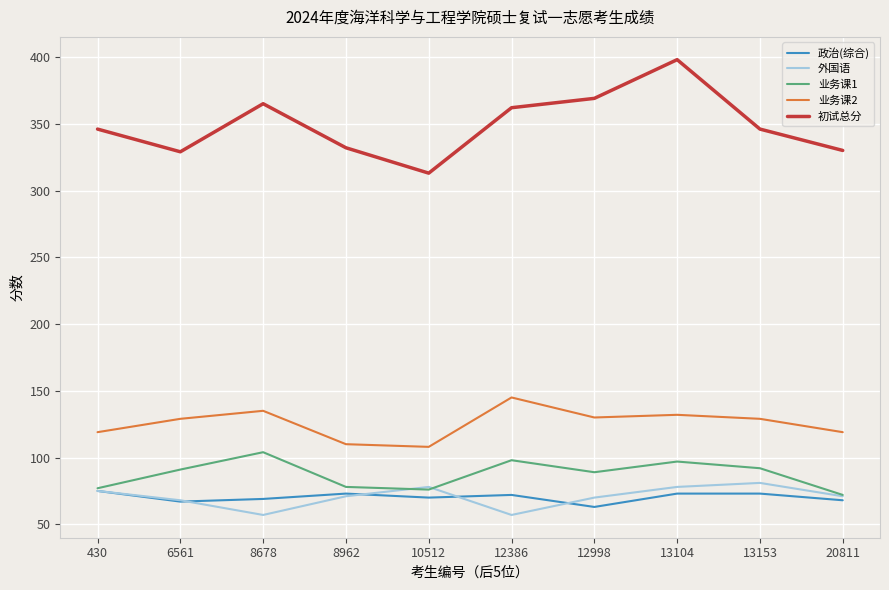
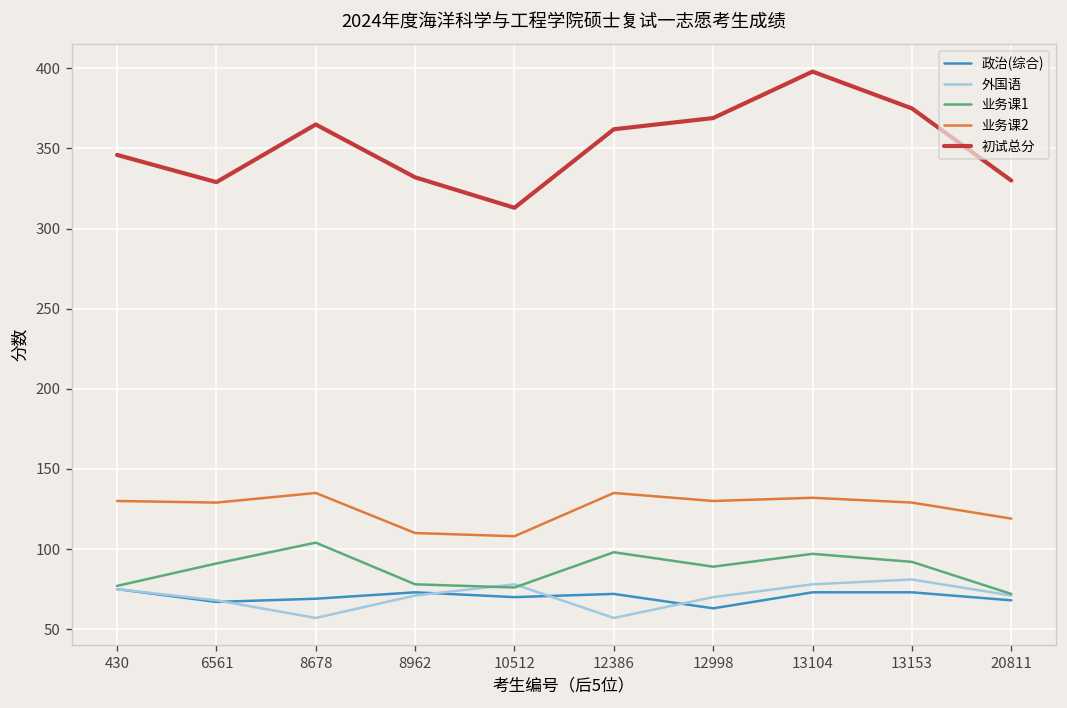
  {
    "政治(综合)": {
      "8678": 69,
      "8962": 73,
      "10512": 70,
      "12386": 72,
      "12998": 63,
      "13104": 73,
      "13153": 73,
      "20811": 68
    },
    "外国语": {
      "8678": 57,
      "8962": 71,
      "10512": 78,
      "12386": 57,
      "12998": 70,
      "13104": 78,
      "13153": 81
    },
    "业务课1": {
      "430": 77,
      "6561": 91,
      "8678": 104,
      "8962": 78,
      "10512": 76,
      "12386": 98,
      "12998": 89,
      "13104": 97,
      "13153": 92
    },
    "业务课2": {
-     "430": 119,
+     "430": 130,
      "6561": 129,
      "8678": 135,
      "8962": 110,
      "10512": 108,
-     "12386": 145,
+     "12386": 135,
      "12998": 130,
      "13104": 132,
      "13153": 129,
      "20811": 119
    },
    "初试总分": {
      "430": 346,
      "6561": 329,
      "8678": 365,
      "8962": 332,
      "10512": 313,
      "12386": 362,
      "12998": 369,
      "13104": 398,
-     "13153": 346,
+     "13153": 375,
      "20811": 330
    }
  }
